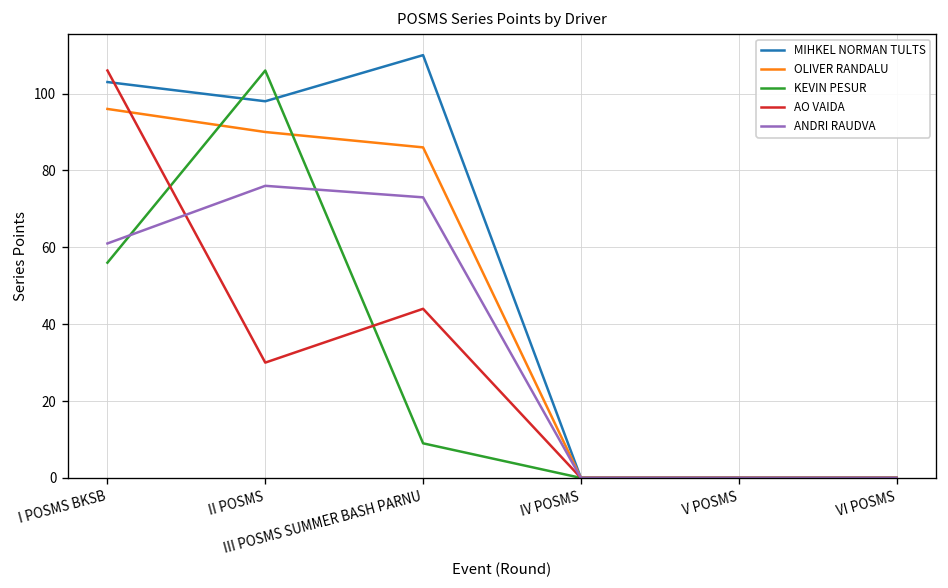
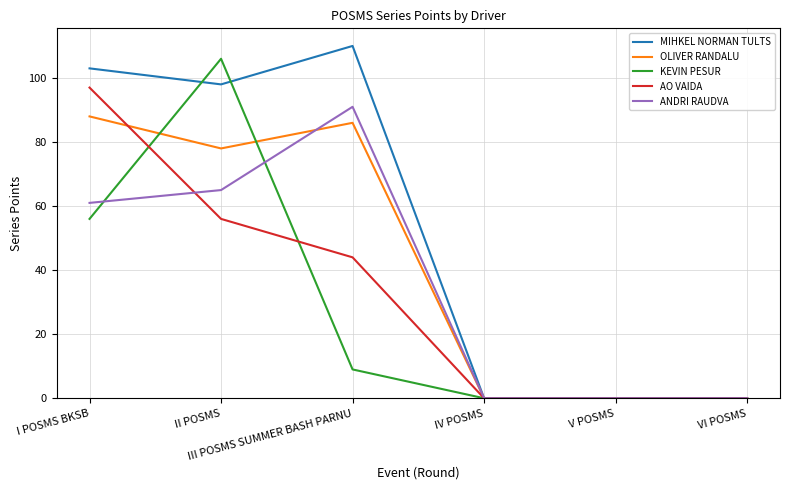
  {
    "MIHKEL NORMAN TULTS": {
      "I POSMS BKSB": 103,
      "II POSMS": 98,
      "III POSMS SUMMER BASH PARNU": 110
    },
    "OLIVER RANDALU": {
-     "I POSMS BKSB": 96,
-     "II POSMS": 90,
+     "I POSMS BKSB": 88,
+     "II POSMS": 78,
      "III POSMS SUMMER BASH PARNU": 86
    },
    "KEVIN PESUR": {
      "I POSMS BKSB": 56,
      "II POSMS": 106,
      "III POSMS SUMMER BASH PARNU": 9
    },
    "AO VAIDA": {
-     "I POSMS BKSB": 106,
-     "II POSMS": 30,
+     "I POSMS BKSB": 97,
+     "II POSMS": 56,
      "III POSMS SUMMER BASH PARNU": 44
    },
    "ANDRI RAUDVA": {
      "I POSMS BKSB": 61,
-     "II POSMS": 76,
-     "III POSMS SUMMER BASH PARNU": 73
+     "II POSMS": 65,
+     "III POSMS SUMMER BASH PARNU": 91
    }
  }
